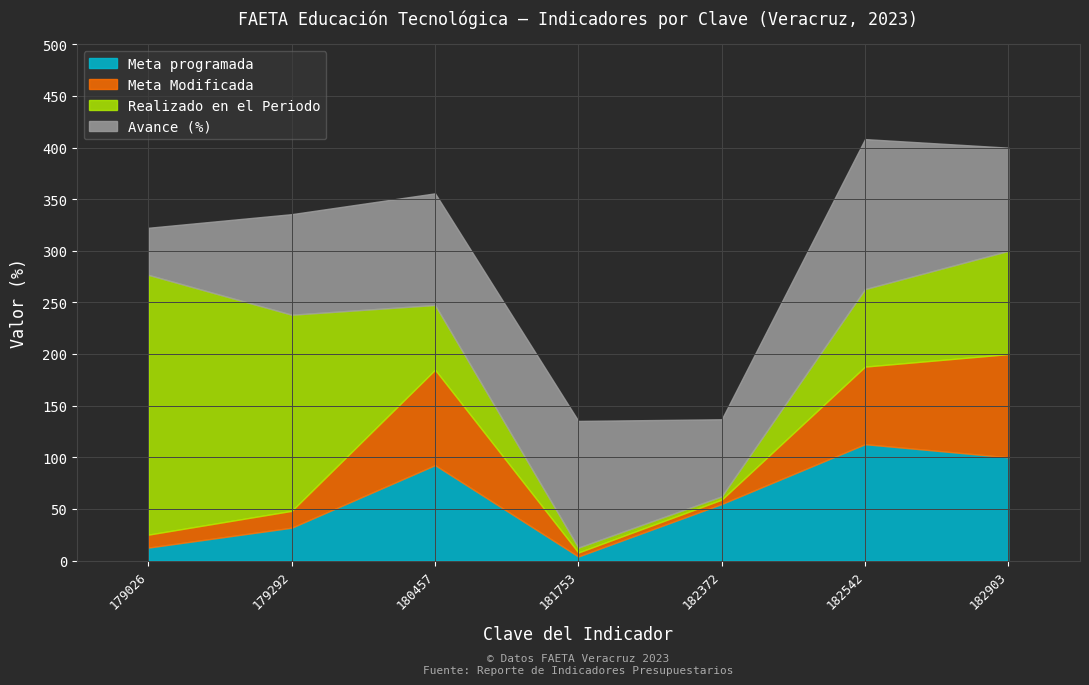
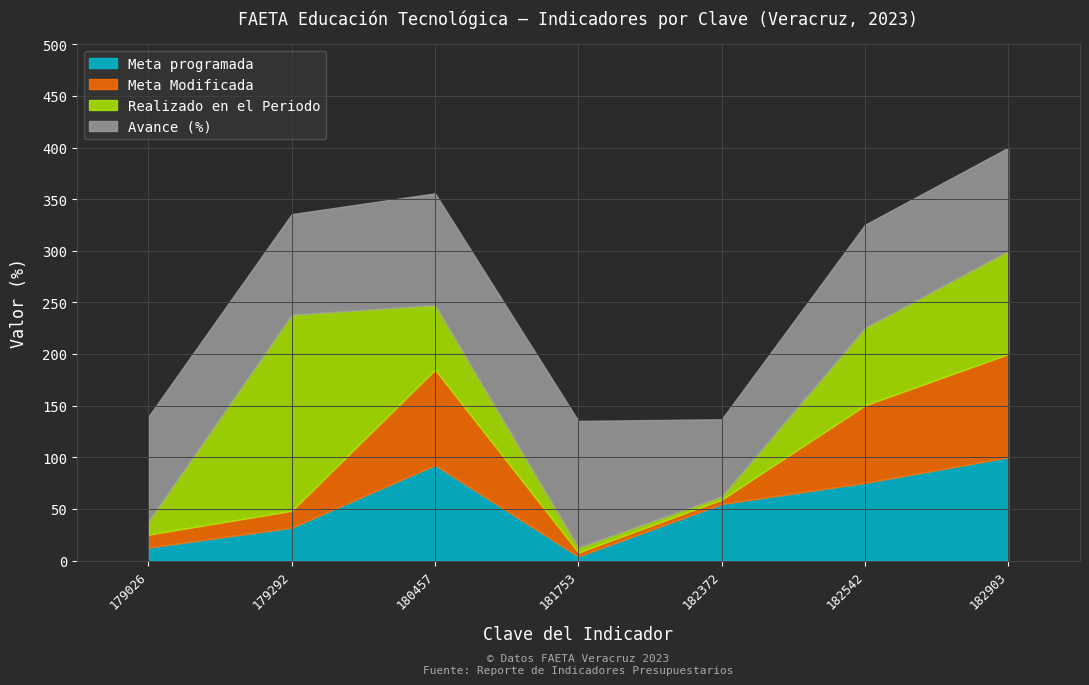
  {
    "Meta programada": {
      "179026": 13,
      "179292": 32,
      "180457": 92,
      "181753": 4,
      "182372": 55,
-     "182542": 113,
+     "182542": 75,
      "182903": 100
    },
    "Meta Modificada": {
      "179026": 13,
      "179292": 16,
      "180457": 92,
      "181753": 4,
      "182372": 4,
      "182542": 75,
      "182903": 100
    },
    "Realizado en el Periodo": {
-     "179026": 252,
+     "179026": 13,
      "179292": 190,
      "180457": 63,
      "181753": 5,
      "182372": 3,
      "182542": 75,
      "182903": 100
    },
    "Avance (%)": {
-     "179026": 46,
+     "179026": 102,
      "179292": 97,
      "180457": 108,
      "181753": 123,
      "182372": 75,
-     "182542": 145,
+     "182542": 100,
      "182903": 100
    }
  }
